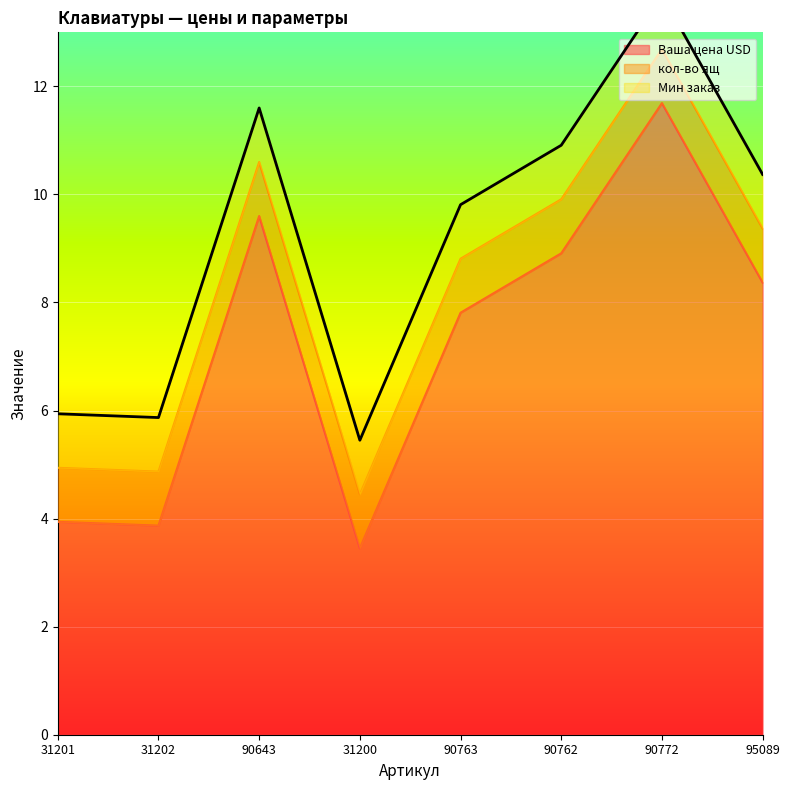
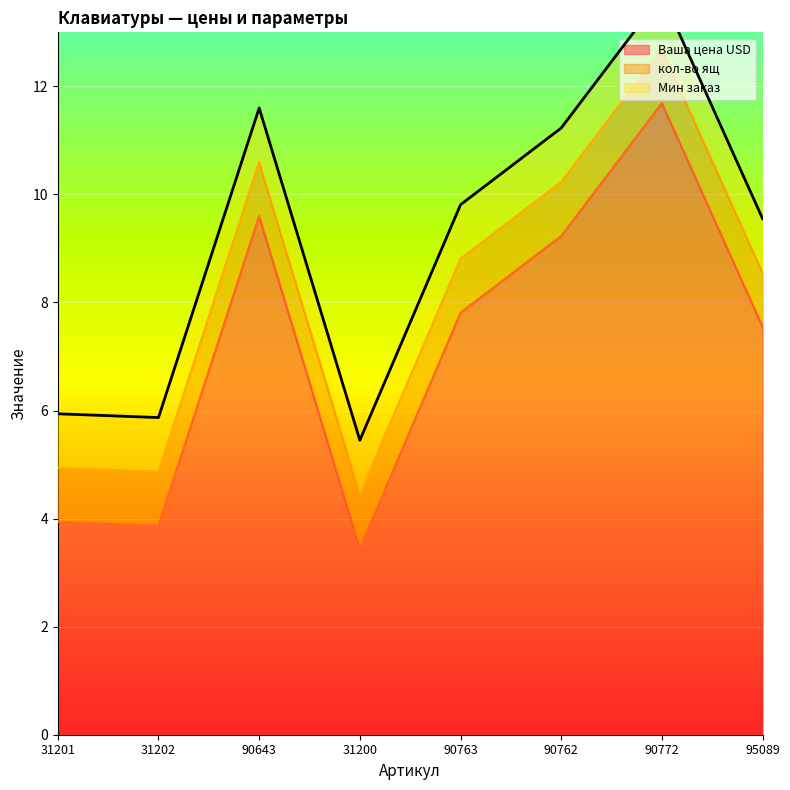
  {
    "Ваша цена USD": {
      "31201": 3.9,
      "31202": 3.9,
      "90643": 9.6,
      "31200": 3.5,
      "90763": 7.8,
-     "90762": 8.9,
+     "90762": 9.2,
      "90772": 11.7,
-     "95089": 8.4
+     "95089": 7.6
    },
    "кол-во ящ": {
      "31201": 1.0,
      "31202": 1.0,
      "90643": 1.0,
      "31200": 1.0,
      "90763": 1.0,
      "90762": 1.0,
      "95089": 1.0
    },
    "Мин заказ": {
      "31201": 1.0,
      "31202": 1.0,
      "90643": 1.0,
      "31200": 1.0,
      "90763": 1.0,
      "90762": 1.0,
      "95089": 1.0
    }
  }
